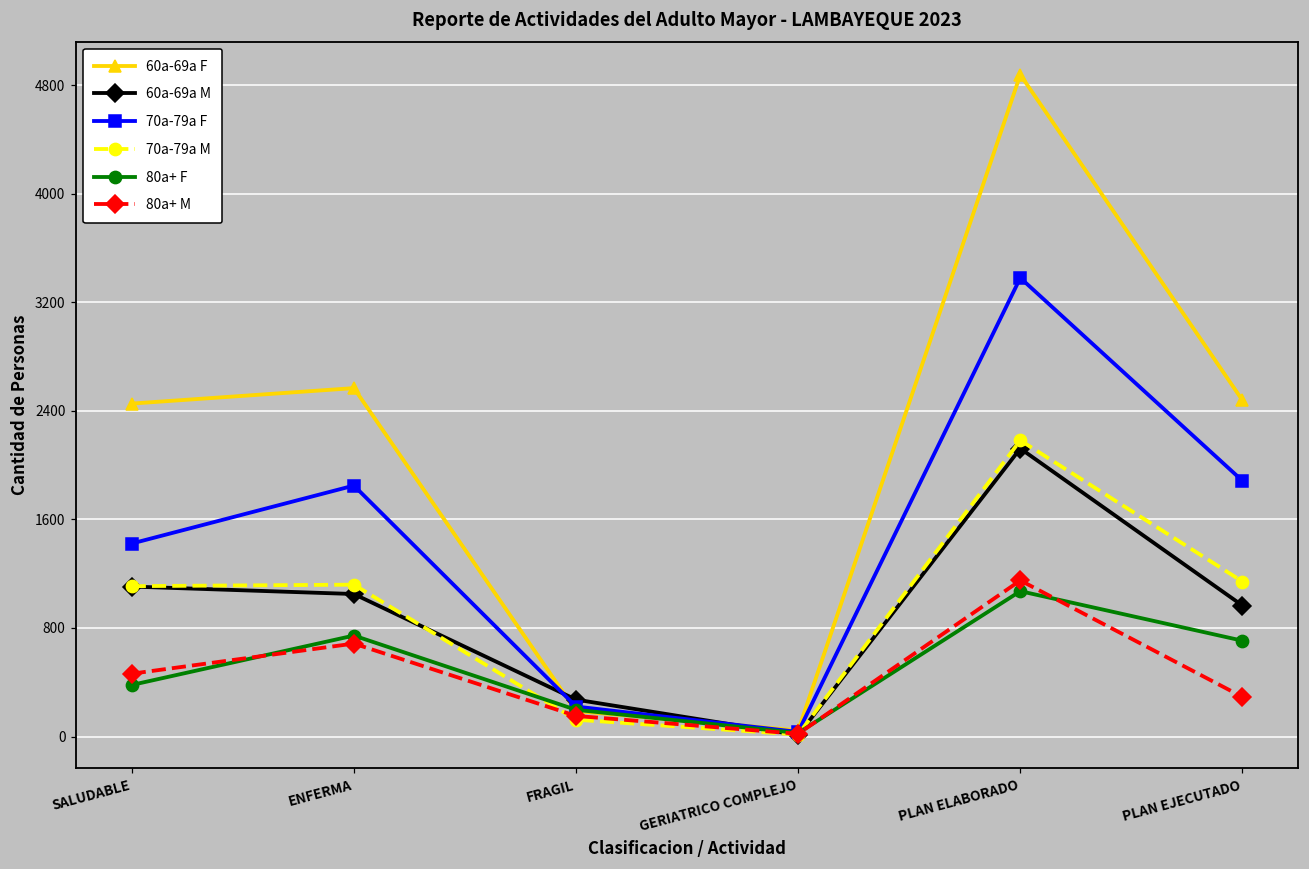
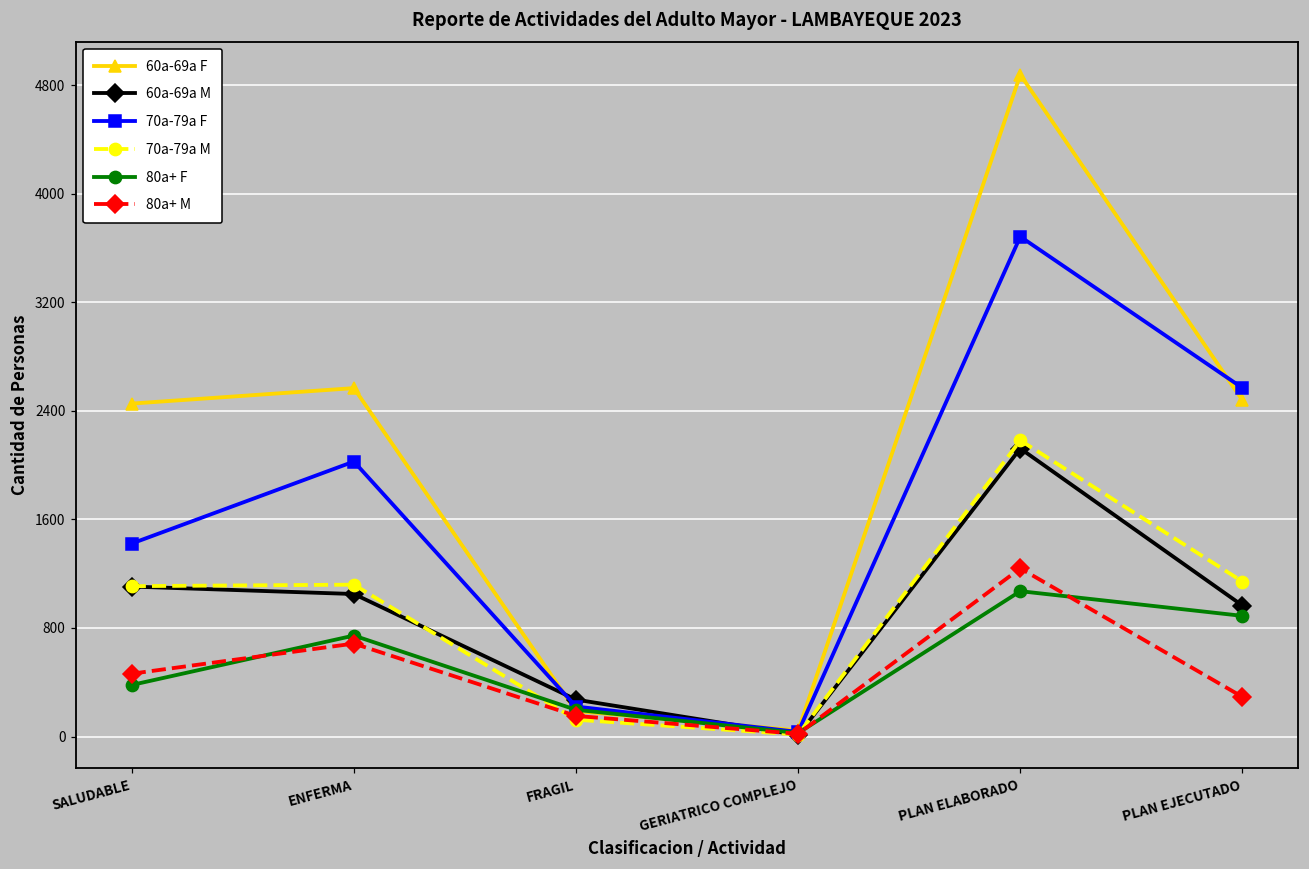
  {
    "60a-69a M": {
      "ENFERMA": 1050,
      "FRAGIL": 270,
      "PLAN ELABORADO": 2120,
      "PLAN EJECUTADO": 970
    },
    "70a-79a F": {
      "SALUDABLE": 1420,
-     "ENFERMA": 1850,
+     "ENFERMA": 2030,
      "FRAGIL": 220,
-     "PLAN ELABORADO": 3380,
-     "PLAN EJECUTADO": 1880
+     "PLAN ELABORADO": 3680,
+     "PLAN EJECUTADO": 2570
    },
    "80a+ F": {
      "SALUDABLE": 380,
      "ENFERMA": 740,
      "PLAN ELABORADO": 1070,
-     "PLAN EJECUTADO": 710
+     "PLAN EJECUTADO": 890
    },
    "80a+ M": {
      "SALUDABLE": 460,
      "ENFERMA": 690,
      "FRAGIL": 150,
-     "PLAN ELABORADO": 1150,
+     "PLAN ELABORADO": 1240,
      "PLAN EJECUTADO": 290
    }
  }
